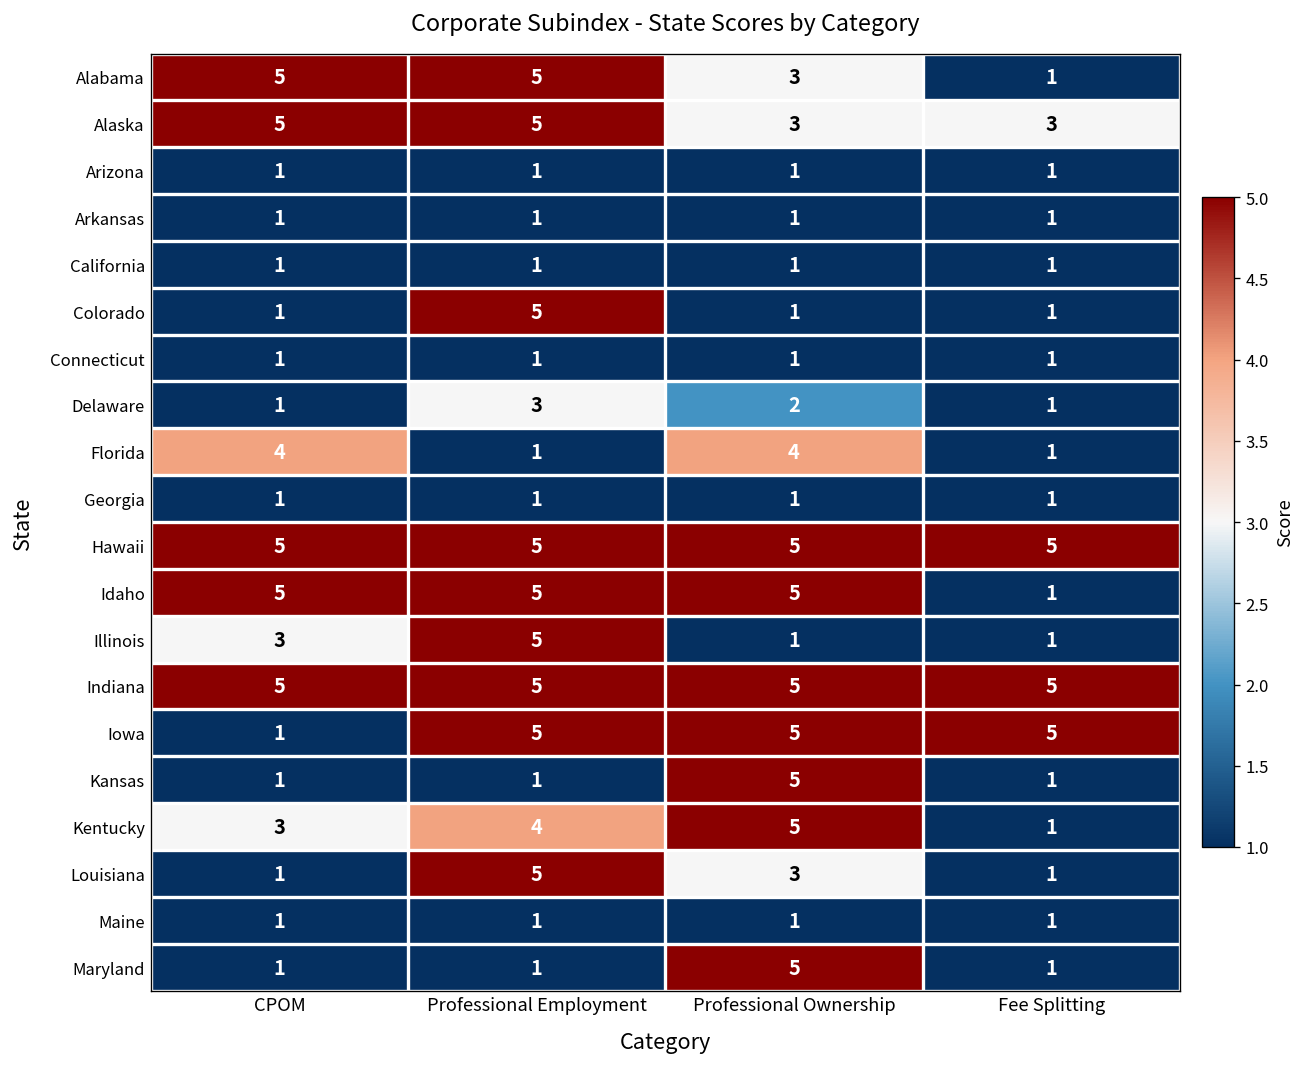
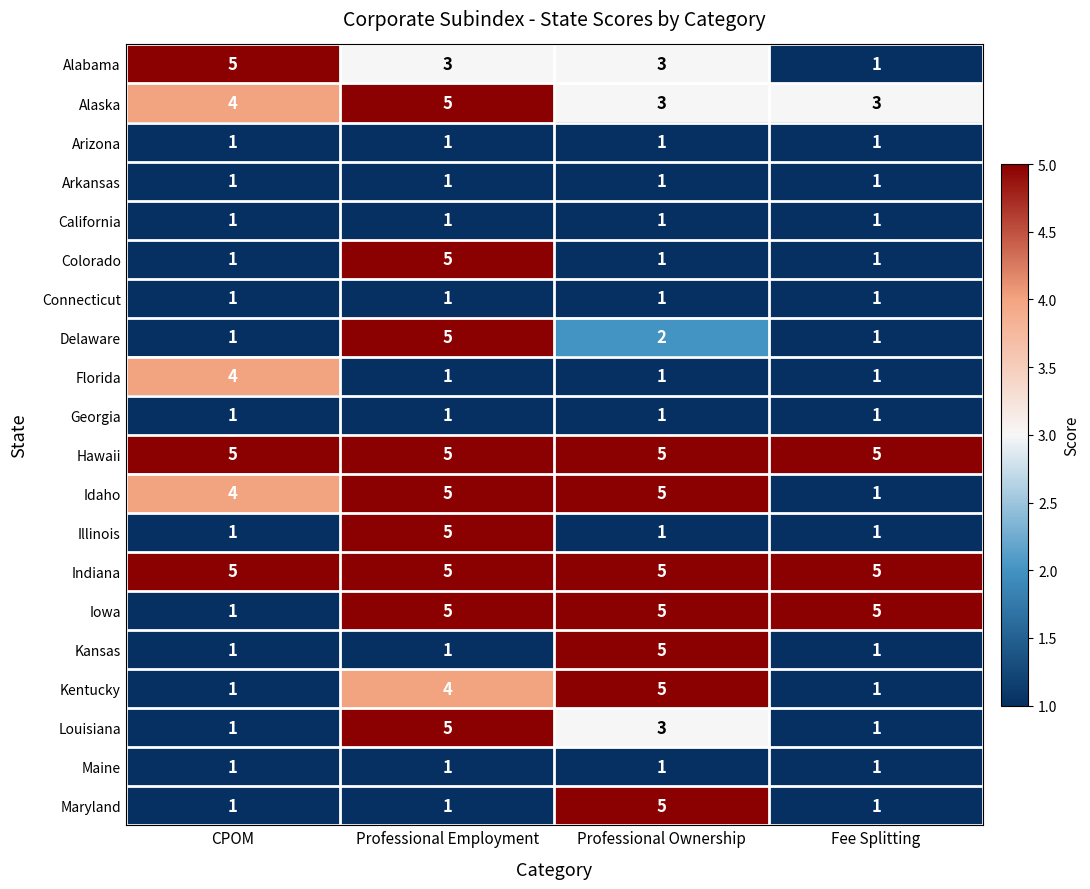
  {
    "Alabama": {
      "CPOM": 5,
-     "Professional Employment": 5,
+     "Professional Employment": 3,
      "Professional Ownership": 3,
      "Fee Splitting": 1
    },
    "Alaska": {
-     "CPOM": 5,
+     "CPOM": 4,
      "Professional Employment": 5,
      "Professional Ownership": 3,
      "Fee Splitting": 3
    },
    "Arizona": {
      "CPOM": 1,
      "Professional Employment": 1,
      "Professional Ownership": 1,
      "Fee Splitting": 1
    },
    "Arkansas": {
      "CPOM": 1,
      "Professional Employment": 1,
      "Professional Ownership": 1,
      "Fee Splitting": 1
    },
    "California": {
      "CPOM": 1,
      "Professional Employment": 1,
      "Professional Ownership": 1,
      "Fee Splitting": 1
    },
    "Colorado": {
      "CPOM": 1,
      "Professional Employment": 5,
      "Professional Ownership": 1,
      "Fee Splitting": 1
    },
    "Connecticut": {
      "CPOM": 1,
      "Professional Employment": 1,
      "Professional Ownership": 1,
      "Fee Splitting": 1
    },
    "Delaware": {
      "CPOM": 1,
-     "Professional Employment": 3,
+     "Professional Employment": 5,
      "Professional Ownership": 2,
      "Fee Splitting": 1
    },
    "Florida": {
      "CPOM": 4,
      "Professional Employment": 1,
-     "Professional Ownership": 4,
+     "Professional Ownership": 1,
      "Fee Splitting": 1
    },
    "Georgia": {
      "CPOM": 1,
      "Professional Employment": 1,
      "Professional Ownership": 1,
      "Fee Splitting": 1
    },
    "Hawaii": {
      "CPOM": 5,
      "Professional Employment": 5,
      "Professional Ownership": 5,
      "Fee Splitting": 5
    },
    "Idaho": {
-     "CPOM": 5,
+     "CPOM": 4,
      "Professional Employment": 5,
      "Professional Ownership": 5,
      "Fee Splitting": 1
    },
    "Illinois": {
-     "CPOM": 3,
+     "CPOM": 1,
      "Professional Employment": 5,
      "Professional Ownership": 1,
      "Fee Splitting": 1
    },
    "Indiana": {
      "CPOM": 5,
      "Professional Employment": 5,
      "Professional Ownership": 5,
      "Fee Splitting": 5
    },
    "Iowa": {
      "CPOM": 1,
      "Professional Employment": 5,
      "Professional Ownership": 5,
      "Fee Splitting": 5
    },
    "Kansas": {
      "CPOM": 1,
      "Professional Employment": 1,
      "Professional Ownership": 5,
      "Fee Splitting": 1
    },
    "Kentucky": {
-     "CPOM": 3,
+     "CPOM": 1,
      "Professional Employment": 4,
      "Professional Ownership": 5,
      "Fee Splitting": 1
    },
    "Louisiana": {
      "CPOM": 1,
      "Professional Employment": 5,
      "Professional Ownership": 3,
      "Fee Splitting": 1
    },
    "Maine": {
      "CPOM": 1,
      "Professional Employment": 1,
      "Professional Ownership": 1,
      "Fee Splitting": 1
    },
    "Maryland": {
      "CPOM": 1,
      "Professional Employment": 1,
      "Professional Ownership": 5,
      "Fee Splitting": 1
    }
  }
